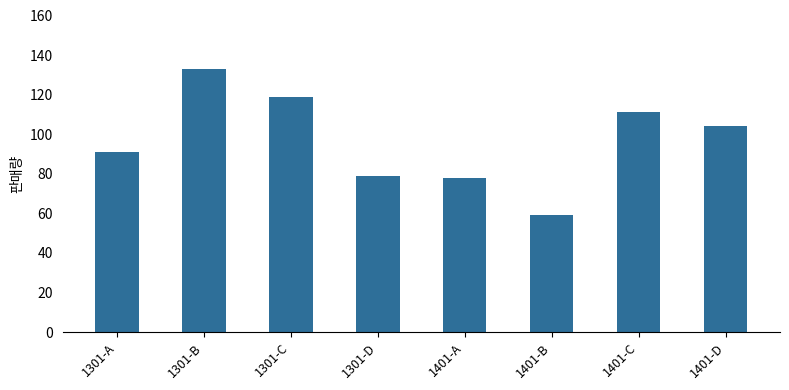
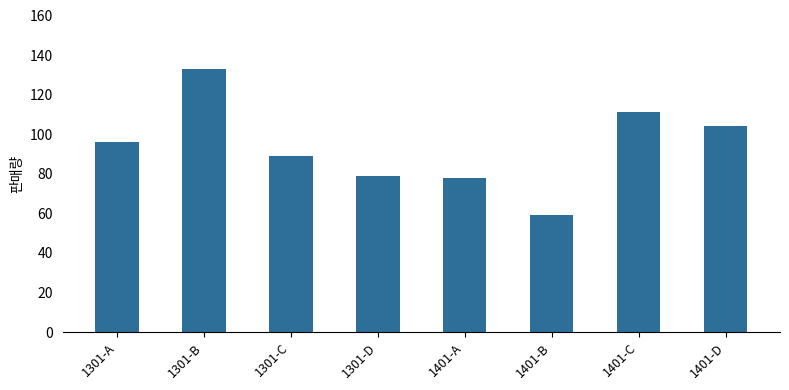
  {
-   "1301-A": 91,
+   "1301-A": 96,
    "1301-B": 133,
-   "1301-C": 119,
+   "1301-C": 89,
    "1301-D": 79,
    "1401-A": 78,
    "1401-B": 59,
    "1401-C": 111,
    "1401-D": 104
  }
